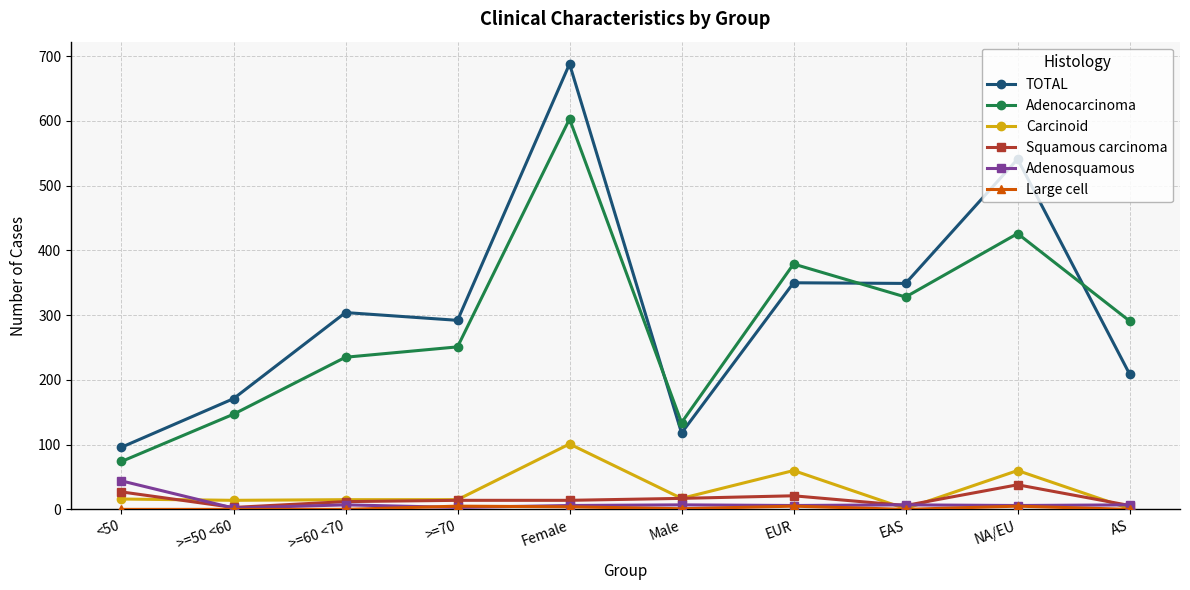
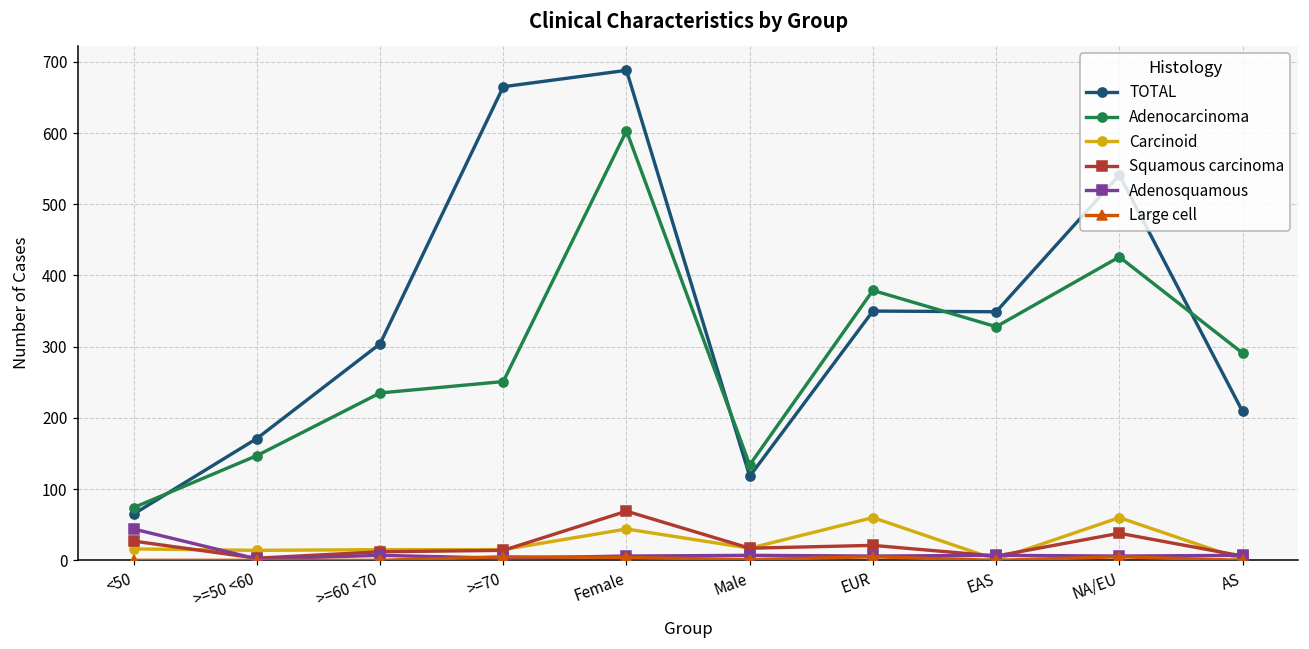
  {
    "TOTAL": {
-     "<50": 100,
+     "<50": 70,
      ">=50 <60": 170,
      ">=60 <70": 300,
-     ">=70": 290,
+     ">=70": 670,
      "Female": 690,
      "Male": 120,
      "EUR": 350,
      "EAS": 350,
      "AS": 210
    },
    "Adenocarcinoma": {
      "<50": 70,
      ">=50 <60": 150,
      ">=60 <70": 240,
      ">=70": 250,
      "Female": 600,
      "Male": 130,
      "EUR": 380,
      "EAS": 330,
      "NA/EU": 430,
      "AS": 290
    },
    "Carcinoid": {
      "<50": 20,
      ">=50 <60": 10,
-     "Female": 100,
+     "Female": 40,
      "EUR": 60,
      "NA/EU": 60
    },
    "Squamous carcinoma": {
      "<50": 30,
-     "Female": 10,
+     "Female": 70,
      "EUR": 20,
      "NA/EU": 40
    },
    "Adenosquamous": {
      "<50": 40,
      ">=60 <70": 10,
      "Male": 10
    },
    "Large cell": {
      "<50": 0,
      ">=60 <70": 0,
      "Male": 0
    }
  }
